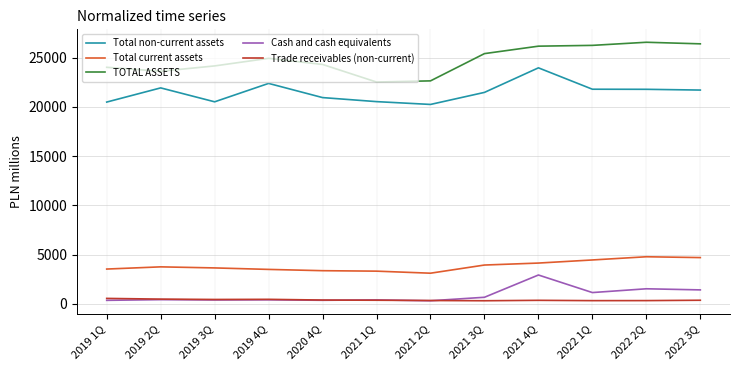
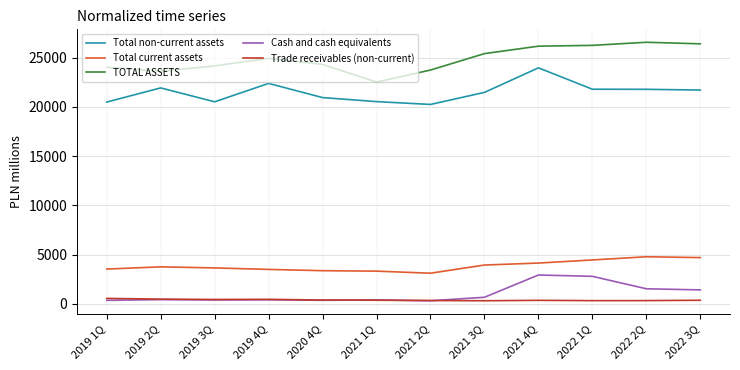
  {
    "Total non-current assets": {
      "2019 1Q": 20000,
      "2019 2Q": 22000,
      "2019 3Q": 21000,
      "2019 4Q": 22000,
      "2020 4Q": 21000,
      "2021 1Q": 21000,
      "2021 2Q": 20000,
      "2021 3Q": 21000,
      "2021 4Q": 24000,
      "2022 1Q": 22000,
      "2022 2Q": 22000,
      "2022 3Q": 22000
    },
    "TOTAL ASSETS": {
      "2021 1Q": 23000,
-     "2021 2Q": 23000,
+     "2021 2Q": 24000,
      "2021 3Q": 25000,
      "2021 4Q": 26000,
      "2022 1Q": 26000,
      "2022 2Q": 27000,
      "2022 3Q": 26000
    },
    "Cash and cash equivalents": {
      "2021 3Q": 1000,
      "2021 4Q": 3000,
-     "2022 1Q": 1000,
+     "2022 1Q": 3000,
      "2022 2Q": 2000,
      "2022 3Q": 1000
    }
  }
